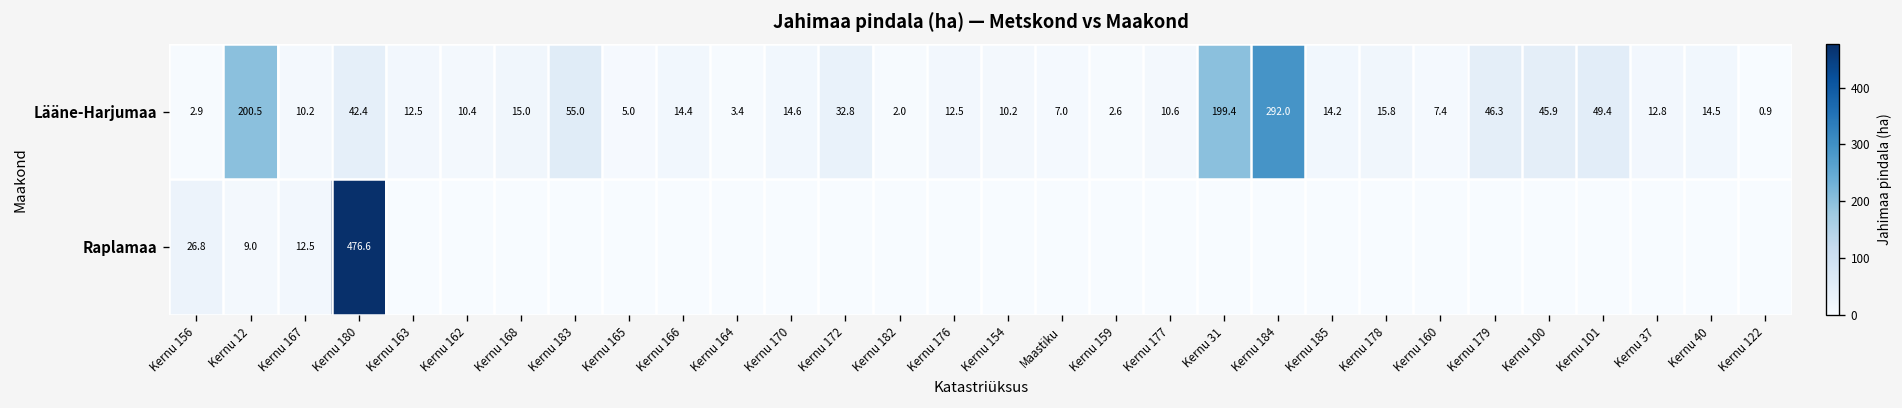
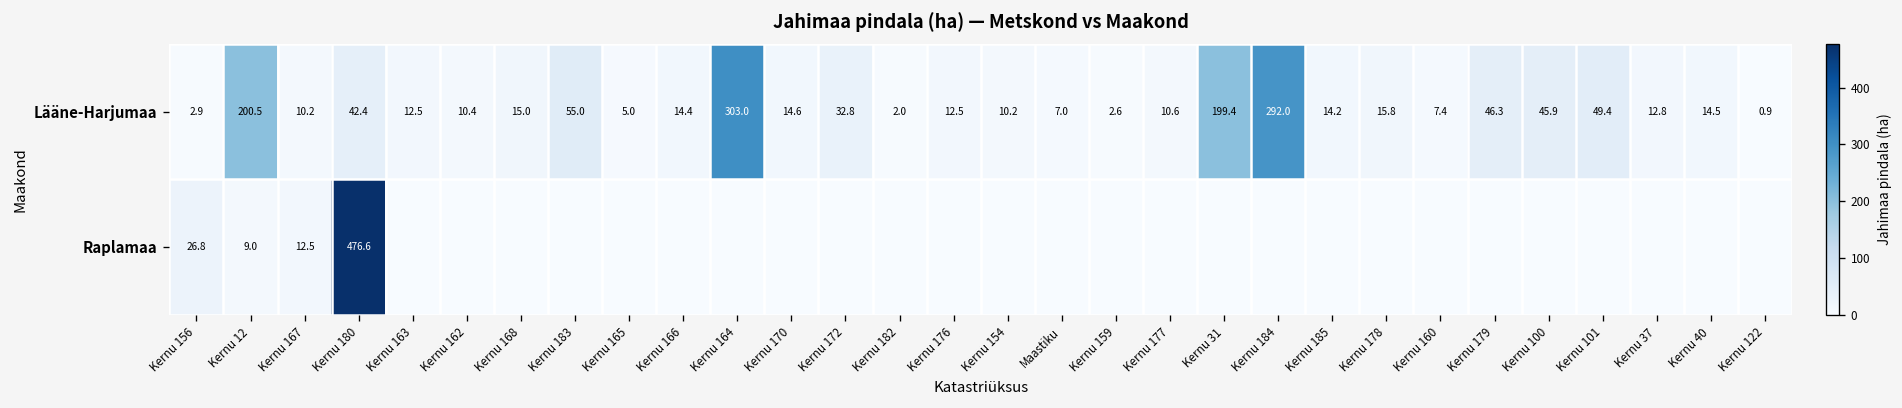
  {
    "Lääne-Harjumaa": {
      "Kernu 156": 2.9,
      "Kernu 12": 200.5,
      "Kernu 167": 10.2,
      "Kernu 180": 42.4,
      "Kernu 163": 12.5,
      "Kernu 162": 10.4,
      "Kernu 168": 15.0,
      "Kernu 183": 55.0,
      "Kernu 165": 5.0,
      "Kernu 166": 14.4,
-     "Kernu 164": 3.4,
+     "Kernu 164": 303.0,
      "Kernu 170": 14.6,
      "Kernu 172": 32.8,
      "Kernu 182": 2.0,
      "Kernu 176": 12.5,
      "Kernu 154": 10.2,
      "Maastiku": 7.0,
      "Kernu 159": 2.6,
      "Kernu 177": 10.6,
      "Kernu 31": 199.4,
      "Kernu 184": 292.0,
      "Kernu 185": 14.2,
      "Kernu 178": 15.8,
      "Kernu 160": 7.4,
      "Kernu 179": 46.3,
      "Kernu 100": 45.9,
      "Kernu 101": 49.4,
      "Kernu 37": 12.8,
      "Kernu 40": 14.5,
      "Kernu 122": 0.9
    },
    "Raplamaa": {
      "Kernu 156": 26.8,
      "Kernu 12": 9.0,
      "Kernu 167": 12.5,
      "Kernu 180": 476.6
    }
  }
